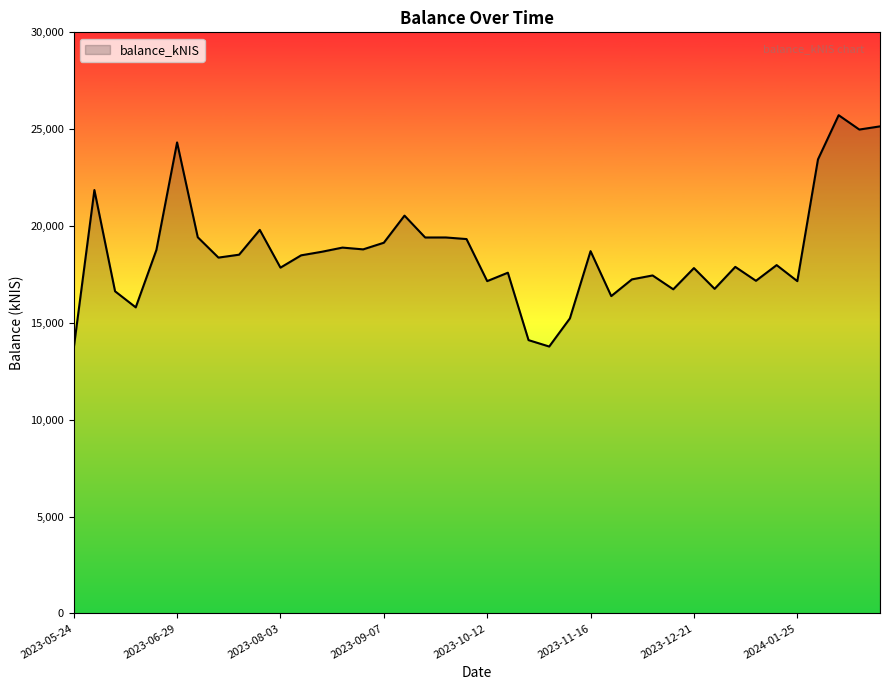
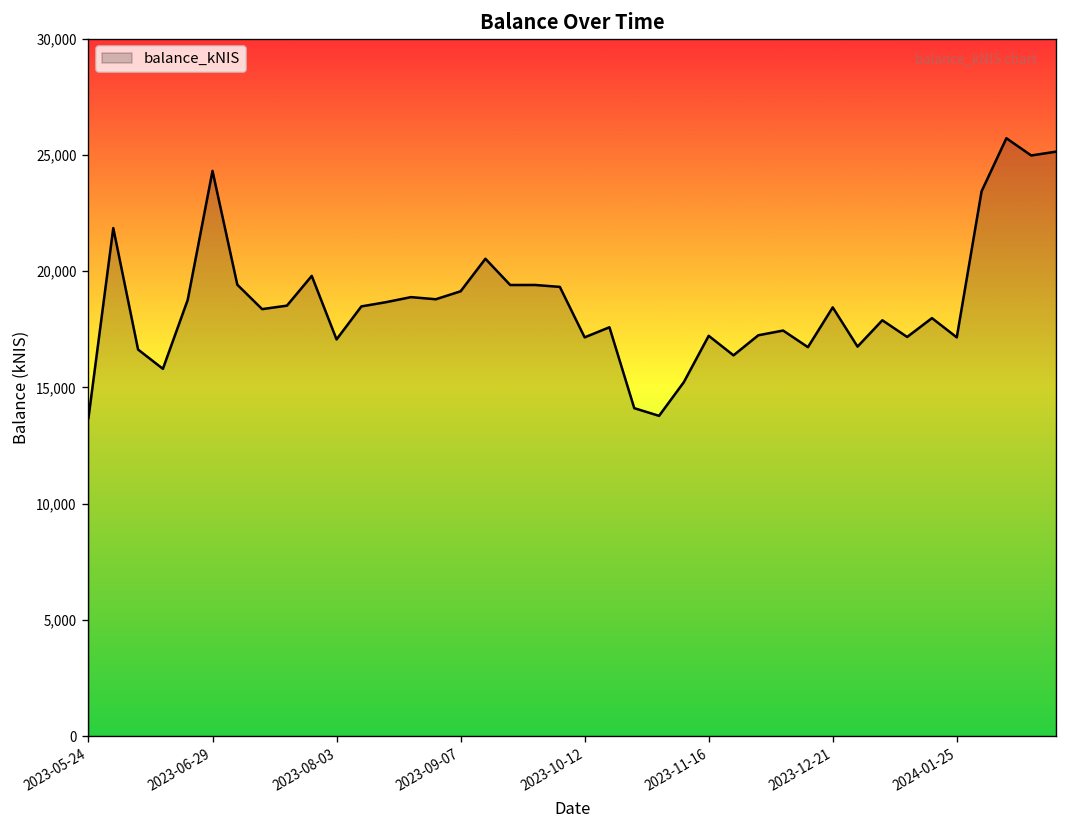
  {
    "2023-05-24": "13,700",
    "2023-06-29": "24,300",
-   "2023-08-03": "17,900",
+   "2023-08-03": "17,100",
    "2023-09-07": "19,100",
    "2023-10-12": "17,200",
-   "2023-11-16": "18,700",
-   "2023-12-21": "17,800",
+   "2023-11-16": "17,200",
+   "2023-12-21": "18,400",
    "2024-01-25": "17,200"
  }
